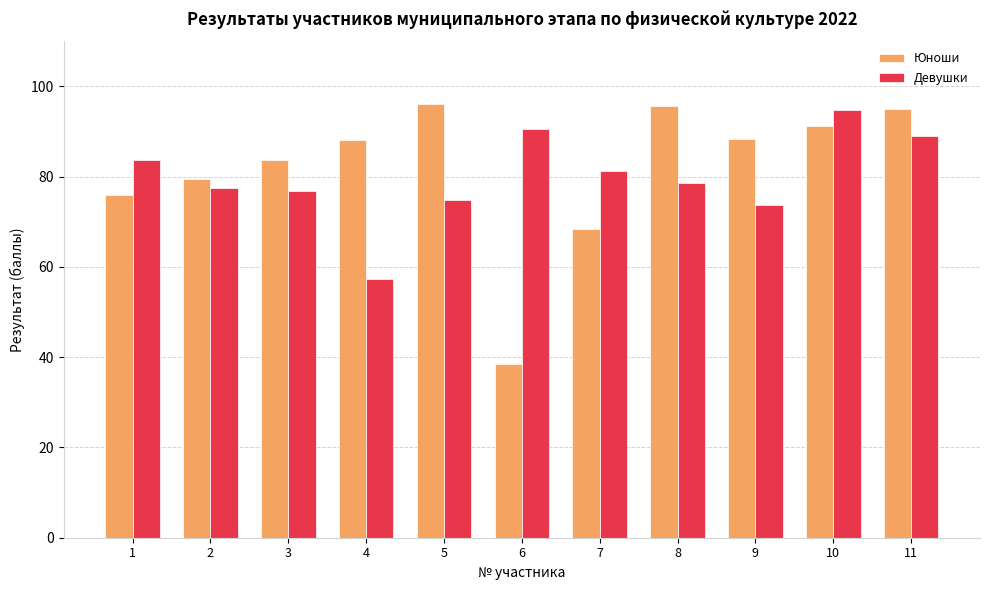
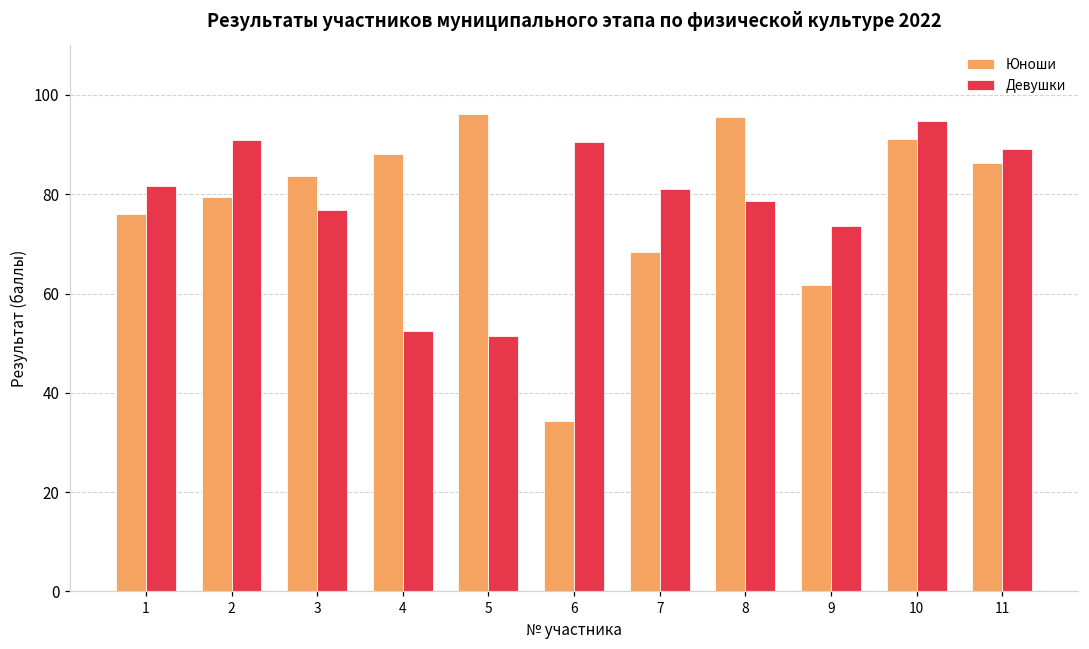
  {
    "Юноши": {
      "1": 76,
      "2": 79,
      "3": 84,
      "4": 88,
      "5": 96,
-     "6": 38,
+     "6": 34,
      "7": 68,
      "8": 96,
-     "9": 88,
+     "9": 62,
      "10": 91,
-     "11": 95
+     "11": 86
    },
    "Девушки": {
-     "1": 84,
-     "2": 77,
+     "1": 82,
+     "2": 91,
      "3": 77,
-     "4": 57,
-     "5": 75,
+     "4": 52,
+     "5": 52,
      "6": 91,
      "7": 81,
      "8": 79,
      "9": 74,
      "10": 95,
      "11": 89
    }
  }
